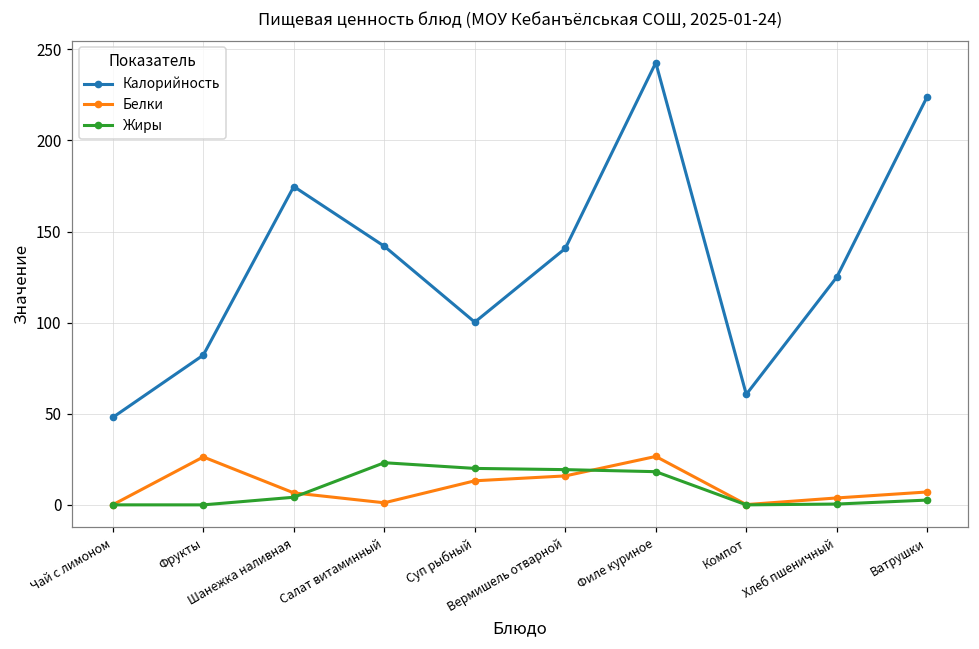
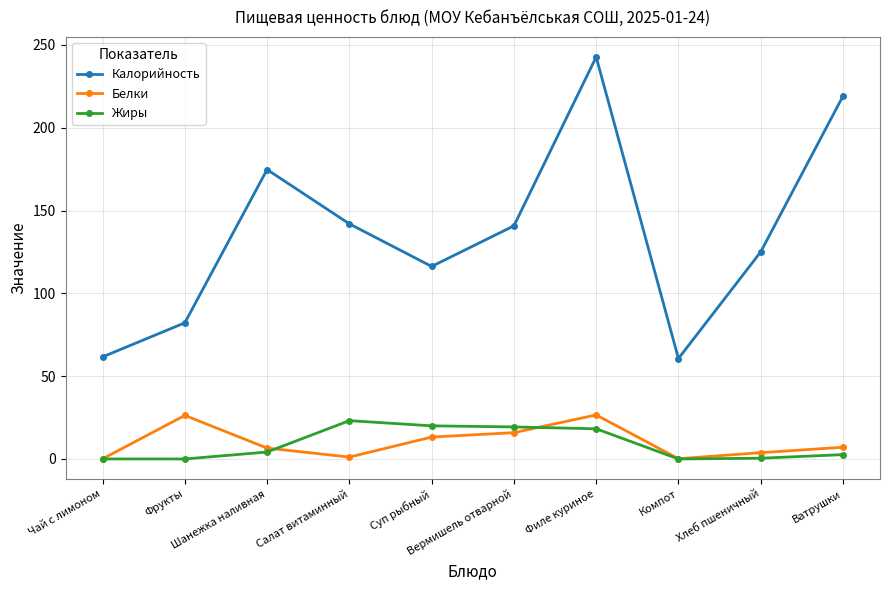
  {
    "Калорийность": {
-     "Чай с лимоном": 48,
+     "Чай с лимоном": 62,
      "Фрукты": 82,
      "Шанежка наливная": 175,
      "Салат витаминный": 142,
-     "Суп рыбный": 100,
+     "Суп рыбный": 116,
      "Вермишель отварной": 141,
      "Филе куриное": 243,
      "Компот": 61,
      "Хлеб пшеничный": 125,
-     "Ватрушки": 224
+     "Ватрушки": 219
    },
    "Белки": {
      "Фрукты": 26,
      "Шанежка наливная": 7,
      "Салат витаминный": 1,
      "Суп рыбный": 13,
      "Вермишель отварной": 16,
      "Филе куриное": 27,
      "Хлеб пшеничный": 4,
      "Ватрушки": 7
    },
    "Жиры": {
      "Фрукты": 0,
      "Шанежка наливная": 4,
      "Салат витаминный": 23,
      "Суп рыбный": 20,
      "Вермишель отварной": 19,
      "Филе куриное": 18,
      "Хлеб пшеничный": 0,
      "Ватрушки": 3
    }
  }
